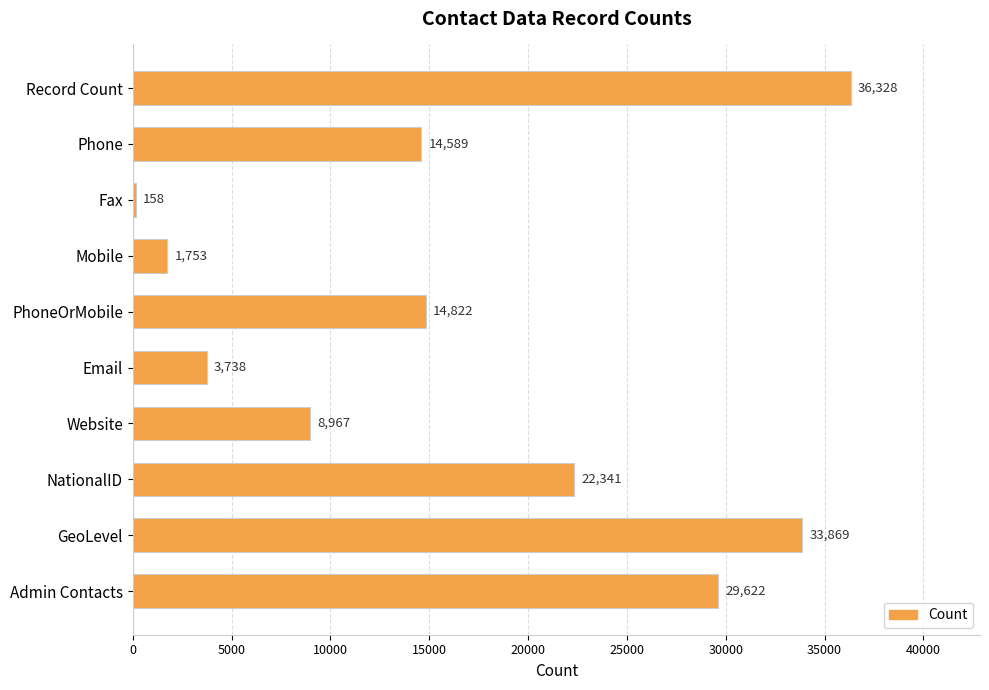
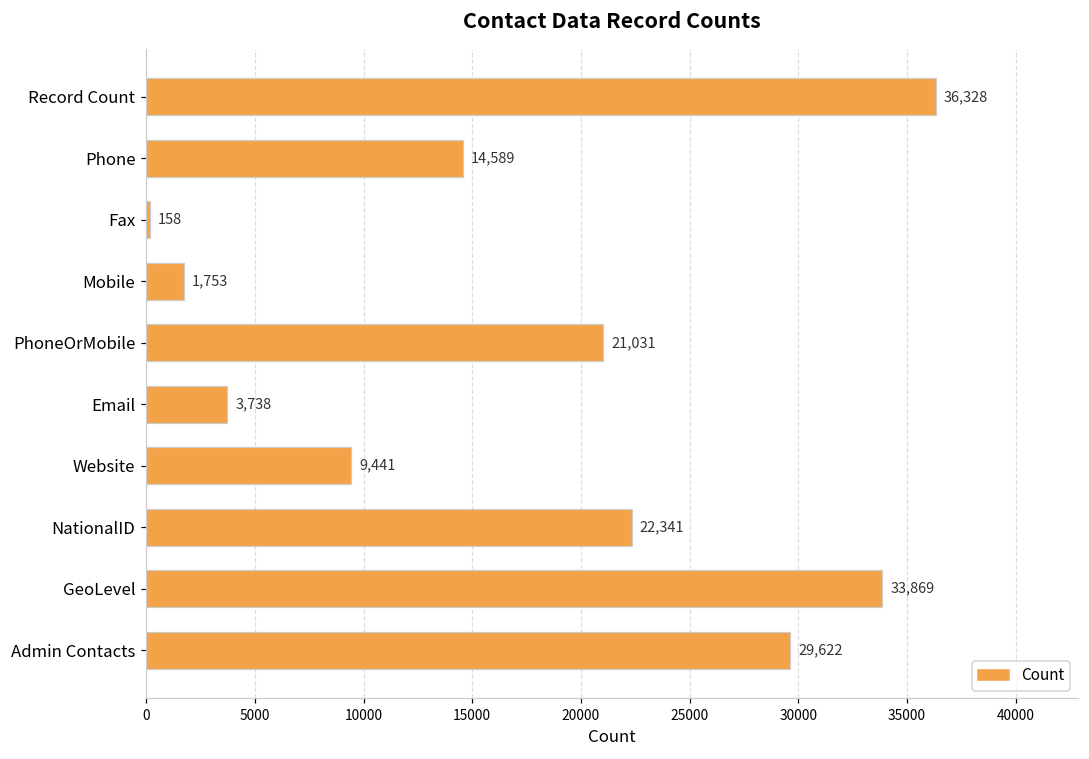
  {
    "Record Count": "36,328",
    "Phone": "14,589",
    "Fax": "158",
    "Mobile": "1,753",
-   "PhoneOrMobile": "14,822",
+   "PhoneOrMobile": "21,031",
    "Email": "3,738",
-   "Website": "8,967",
+   "Website": "9,441",
    "NationalID": "22,341",
    "GeoLevel": "33,869",
    "Admin Contacts": "29,622"
  }
